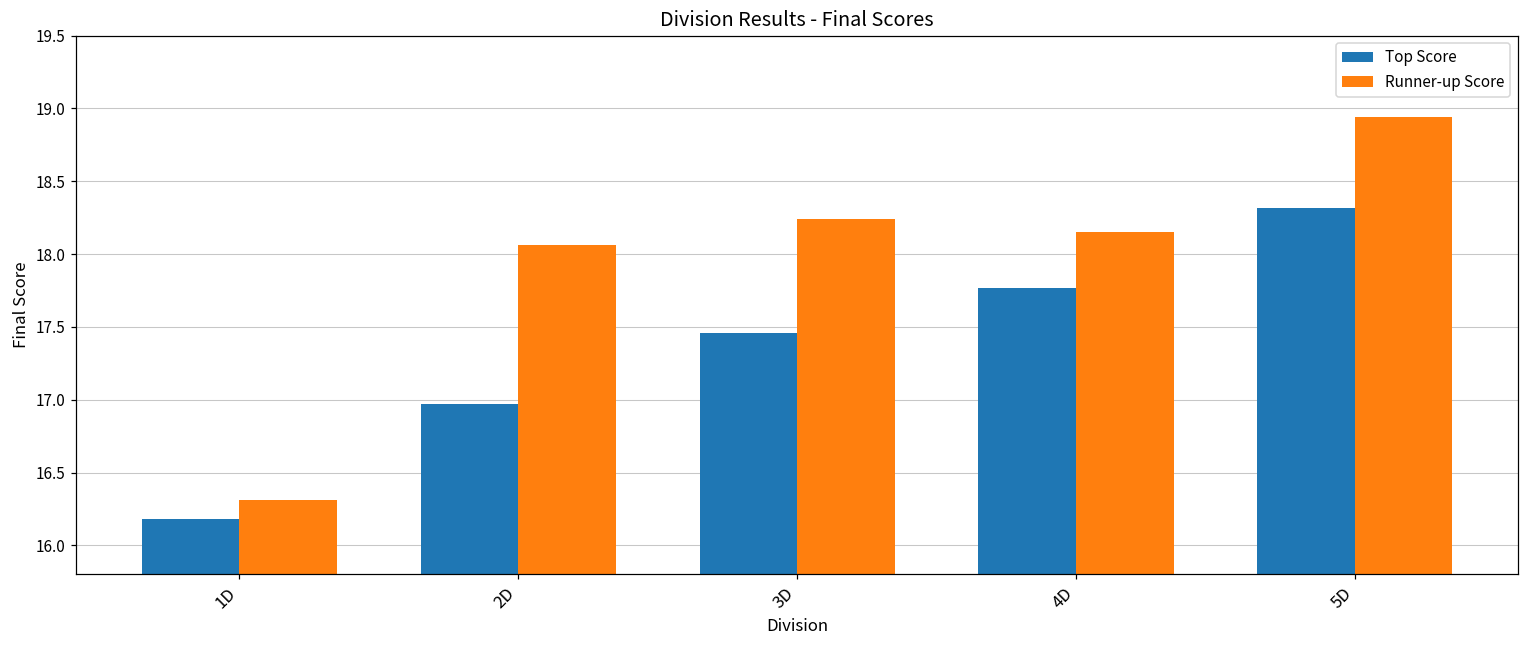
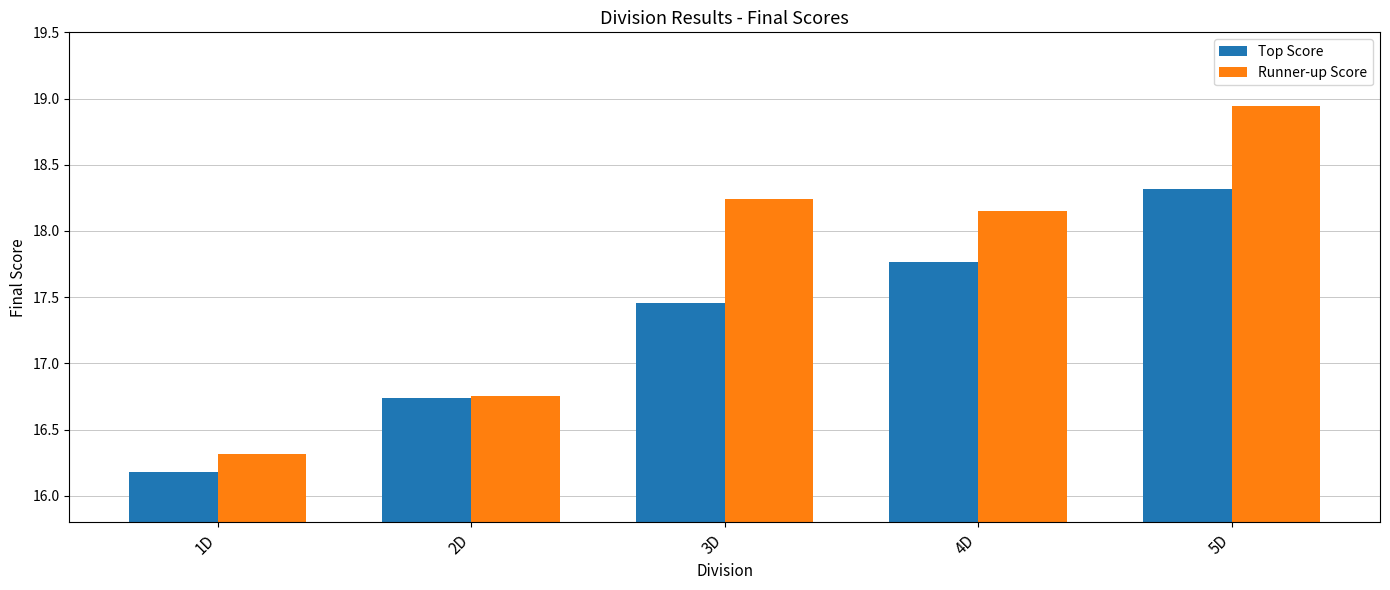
  {
    "Top Score": {
      "1D": 16.18,
-     "2D": 16.97,
+     "2D": 16.74,
      "3D": 17.46,
      "4D": 17.77,
      "5D": 18.32
    },
    "Runner-up Score": {
      "1D": 16.31,
-     "2D": 18.06,
+     "2D": 16.75,
      "3D": 18.24,
      "4D": 18.15,
      "5D": 18.94
    }
  }
